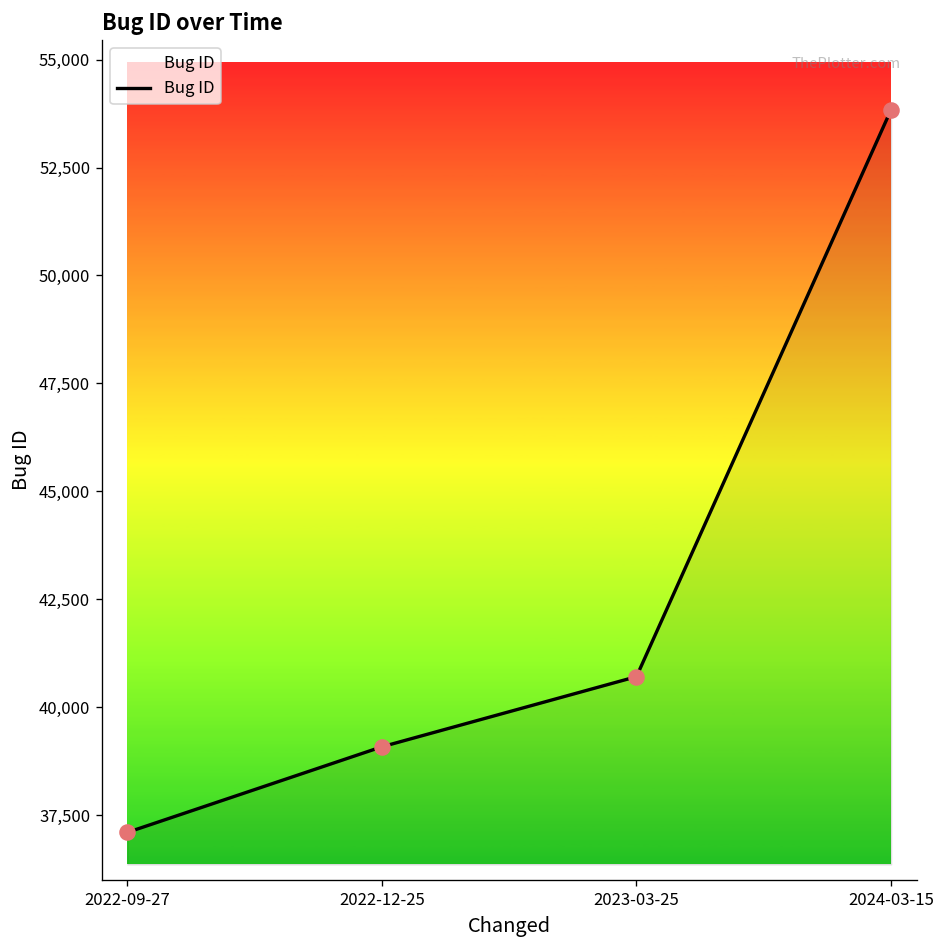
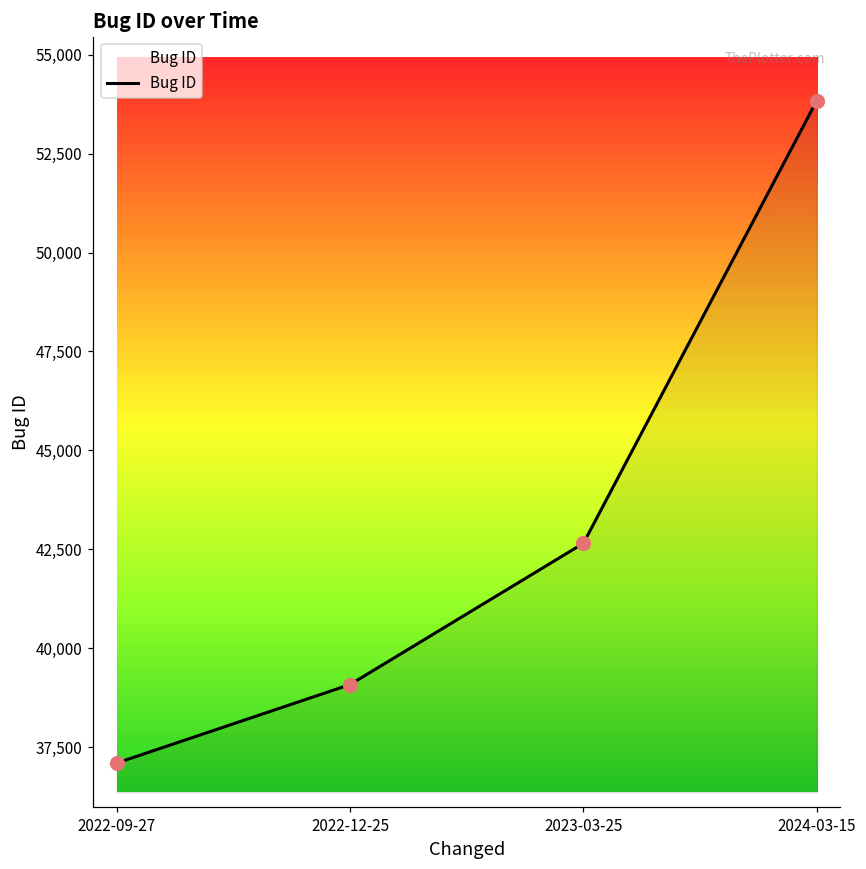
  {
    "2022-09-27": "37,100",
    "2022-12-25": "39,100",
-   "2023-03-25": "40,700",
+   "2023-03-25": "42,700",
    "2024-03-15": "53,800"
  }
